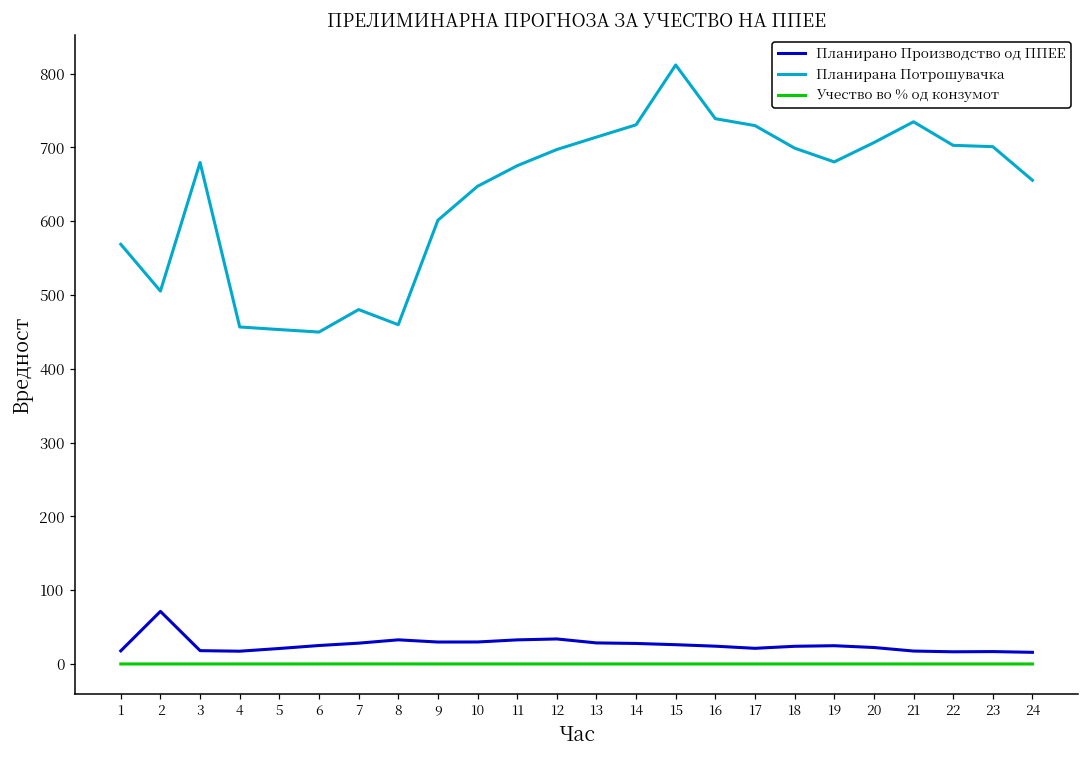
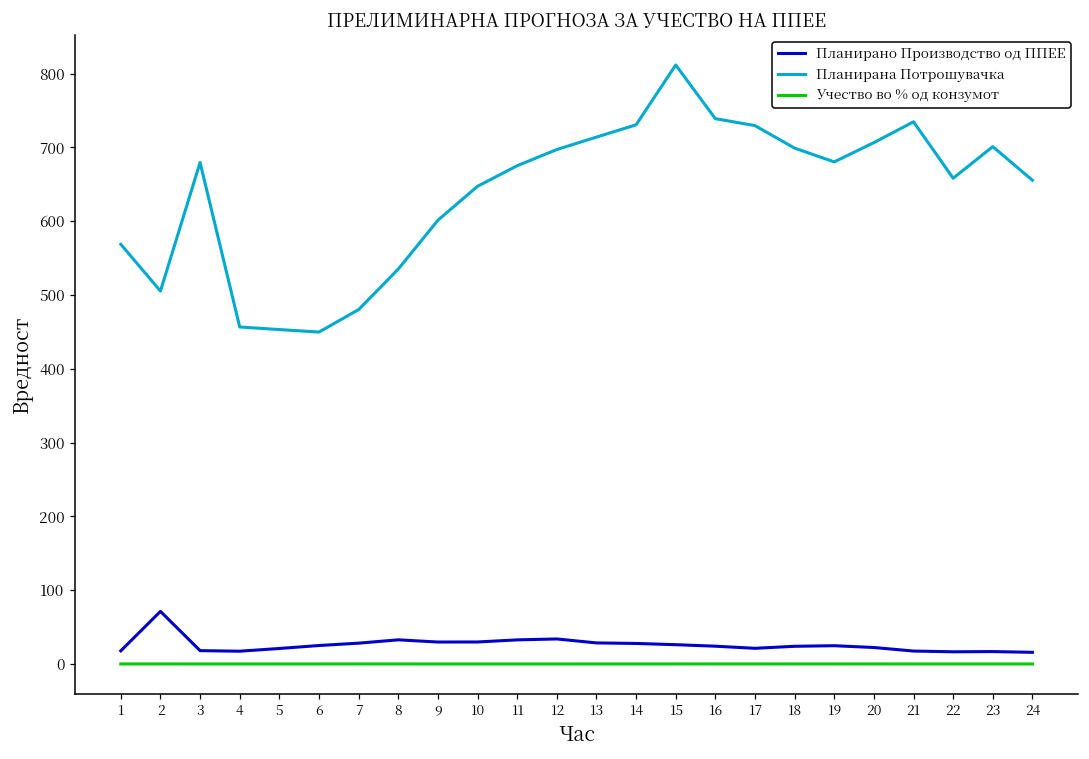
  {
    "Планирано Производство од ППЕЕ": {
      "1": 20,
      "2": 70,
      "3": 20,
      "4": 20,
      "5": 20,
      "6": 30,
      "7": 30,
      "8": 30,
      "9": 30,
      "10": 30,
      "11": 30,
      "12": 30,
      "13": 30,
      "14": 30,
      "15": 30,
      "16": 20,
      "17": 20,
      "18": 20,
      "19": 20,
      "20": 20,
      "21": 20,
      "22": 20,
      "23": 20,
      "24": 20
    },
    "Планирана Потрошувачка": {
      "1": 570,
      "2": 510,
      "3": 680,
      "4": 460,
      "5": 450,
      "6": 450,
      "7": 480,
-     "8": 460,
+     "8": 540,
      "9": 600,
      "10": 650,
      "11": 680,
      "12": 700,
      "13": 710,
      "14": 730,
      "15": 810,
      "16": 740,
      "17": 730,
      "18": 700,
      "19": 680,
      "20": 710,
      "21": 730,
-     "22": 700,
+     "22": 660,
      "23": 700,
      "24": 660
    },
    "Учество во % од конзумот": {
      "1": 0,
      "2": 0,
      "3": 0,
      "4": 0,
      "5": 0,
      "6": 0,
      "7": 0,
      "8": 0,
      "9": 0,
      "10": 0,
      "11": 0,
      "12": 0,
      "13": 0,
      "14": 0,
      "15": 0,
      "16": 0,
      "17": 0,
      "18": 0,
      "19": 0,
      "20": 0,
      "21": 0,
      "22": 0,
      "23": 0,
      "24": 0
    }
  }
